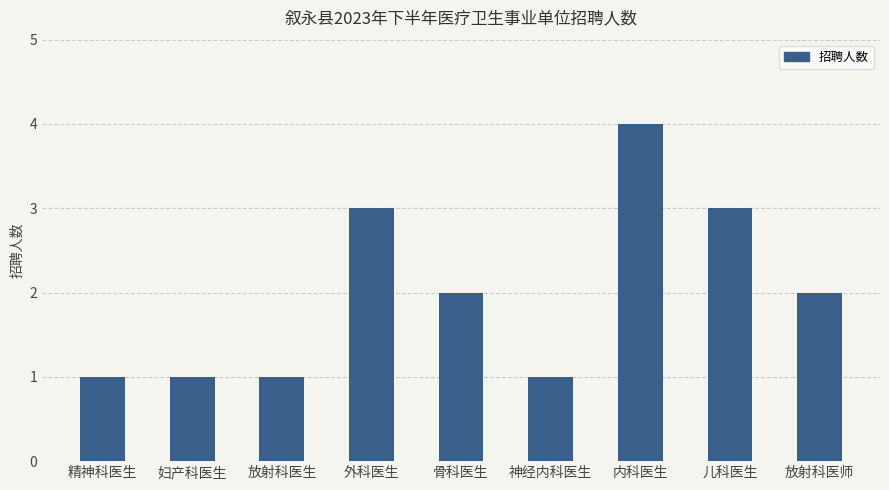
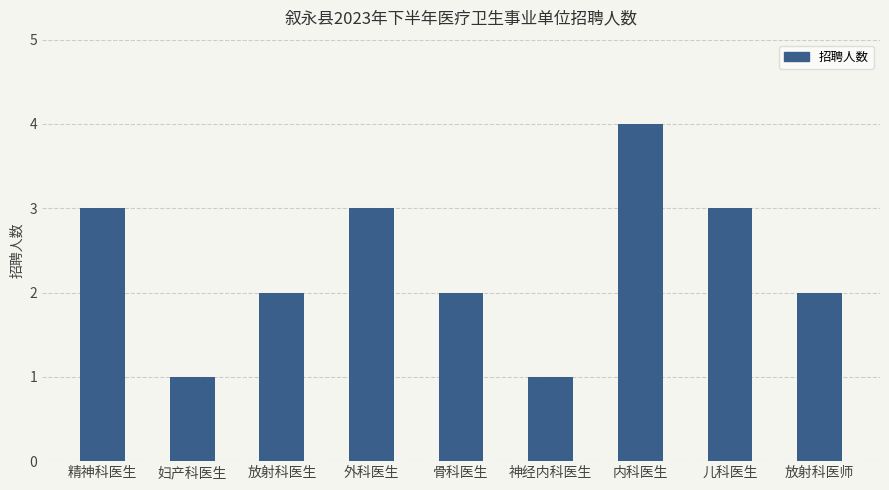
  {
-   "精神科医生": 1,
+   "精神科医生": 3,
    "妇产科医生": 1,
-   "放射科医生": 1,
+   "放射科医生": 2,
    "外科医生": 3,
    "骨科医生": 2,
    "神经内科医生": 1,
    "内科医生": 4,
    "儿科医生": 3,
    "放射科医师": 2
  }
